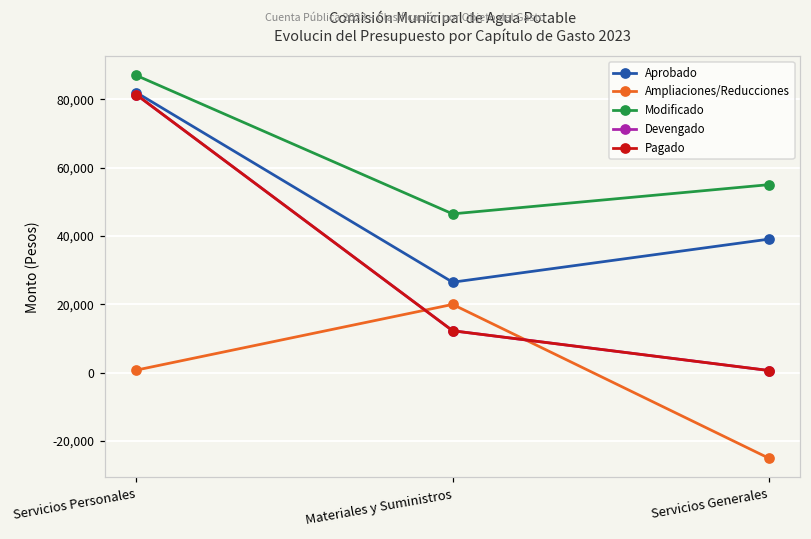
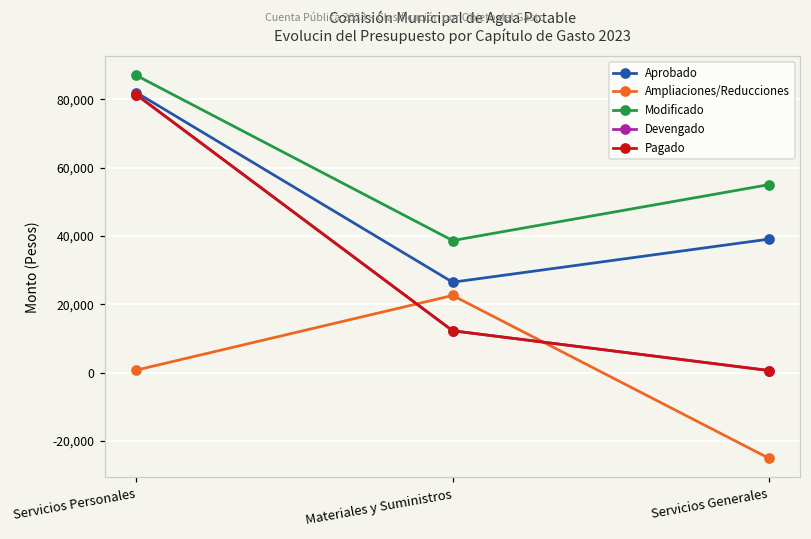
  {
    "Aprobado": {
      "Materiales y Suministros": "27,000",
      "Servicios Generales": "39,000"
    },
    "Ampliaciones/Reducciones": {
      "Servicios Personales": "1,000",
-     "Materiales y Suministros": "20,000",
+     "Materiales y Suministros": "23,000",
      "Servicios Generales": "-25,000"
    },
    "Modificado": {
      "Servicios Personales": "87,000",
-     "Materiales y Suministros": "47,000",
+     "Materiales y Suministros": "39,000",
      "Servicios Generales": "55,000"
    },
    "Pagado": {
      "Materiales y Suministros": "12,000",
      "Servicios Generales": "1,000"
    }
  }
